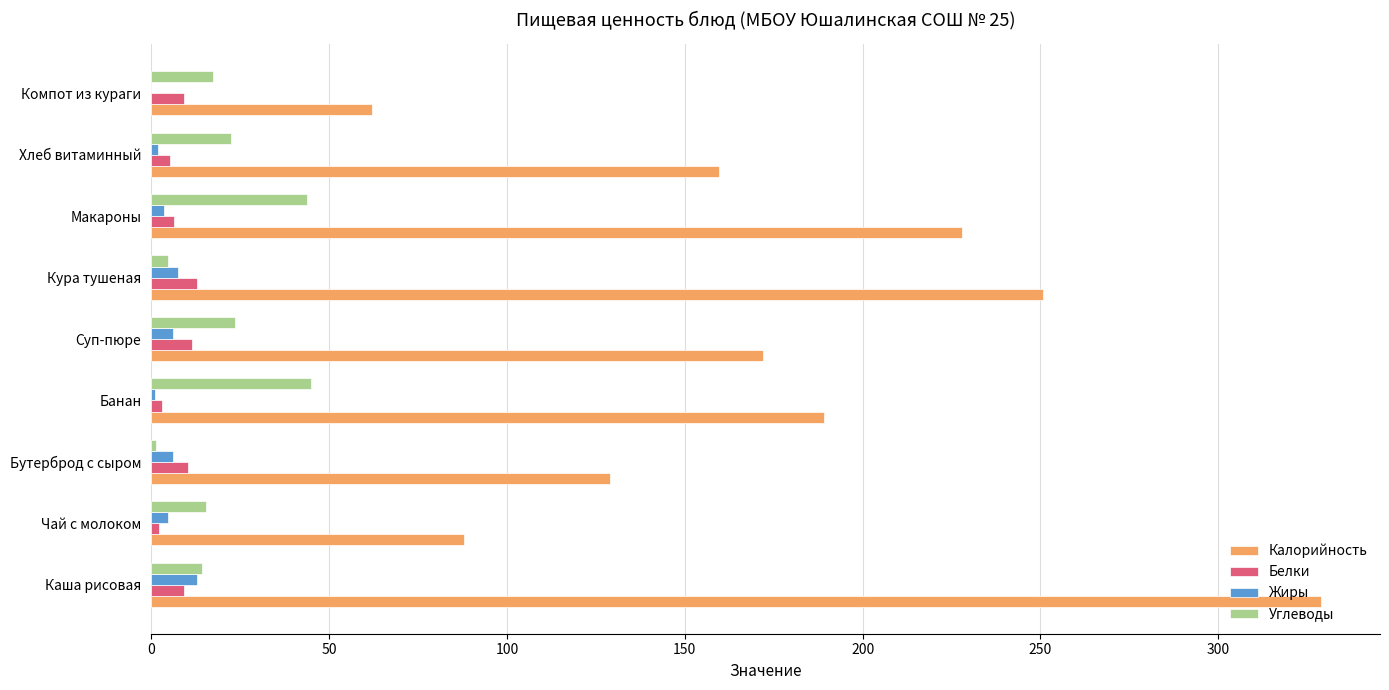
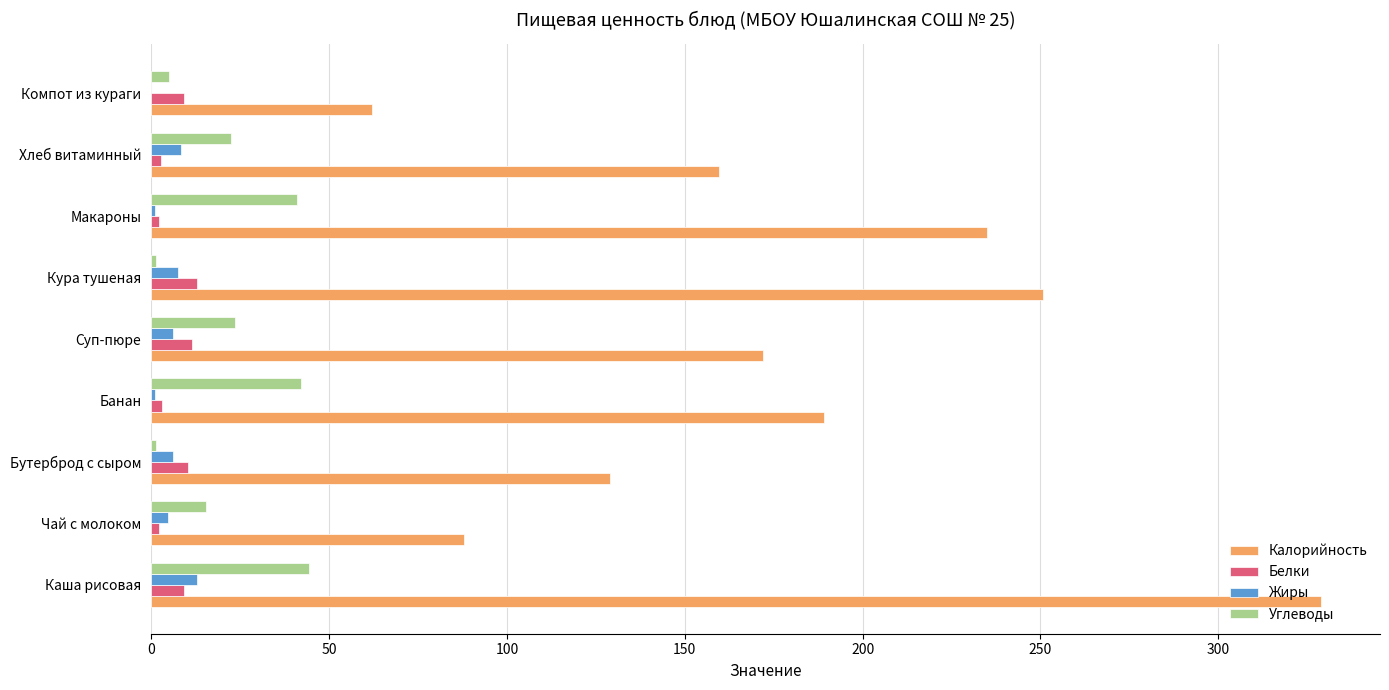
  {
    "Калорийность": {
      "Компот из кураги": 62,
      "Хлеб витаминный": 160,
-     "Макароны": 228,
+     "Макароны": 235,
      "Кура тушеная": 251,
      "Суп-пюре": 172,
      "Банан": 189,
      "Бутерброд с сыром": 129,
      "Чай с молоком": 88,
      "Каша рисовая": 329
    },
    "Белки": {
      "Компот из кураги": 9,
-     "Хлеб витаминный": 5,
-     "Макароны": 6,
+     "Хлеб витаминный": 3,
+     "Макароны": 2,
      "Кура тушеная": 13,
      "Суп-пюре": 12,
      "Банан": 3,
      "Бутерброд с сыром": 10,
      "Чай с молоком": 2,
      "Каша рисовая": 9
    },
    "Жиры": {
-     "Хлеб витаминный": 2,
-     "Макароны": 4,
+     "Хлеб витаминный": 8,
+     "Макароны": 1,
      "Кура тушеная": 8,
      "Суп-пюре": 6,
      "Банан": 1,
      "Бутерброд с сыром": 6,
      "Чай с молоком": 5,
      "Каша рисовая": 13
    },
    "Углеводы": {
-     "Компот из кураги": 18,
+     "Компот из кураги": 5,
      "Хлеб витаминный": 22,
-     "Макароны": 44,
-     "Кура тушеная": 5,
+     "Макароны": 41,
+     "Кура тушеная": 1,
      "Суп-пюре": 24,
-     "Банан": 45,
+     "Банан": 42,
      "Бутерброд с сыром": 1,
      "Чай с молоком": 16,
-     "Каша рисовая": 14
+     "Каша рисовая": 44
    }
  }
